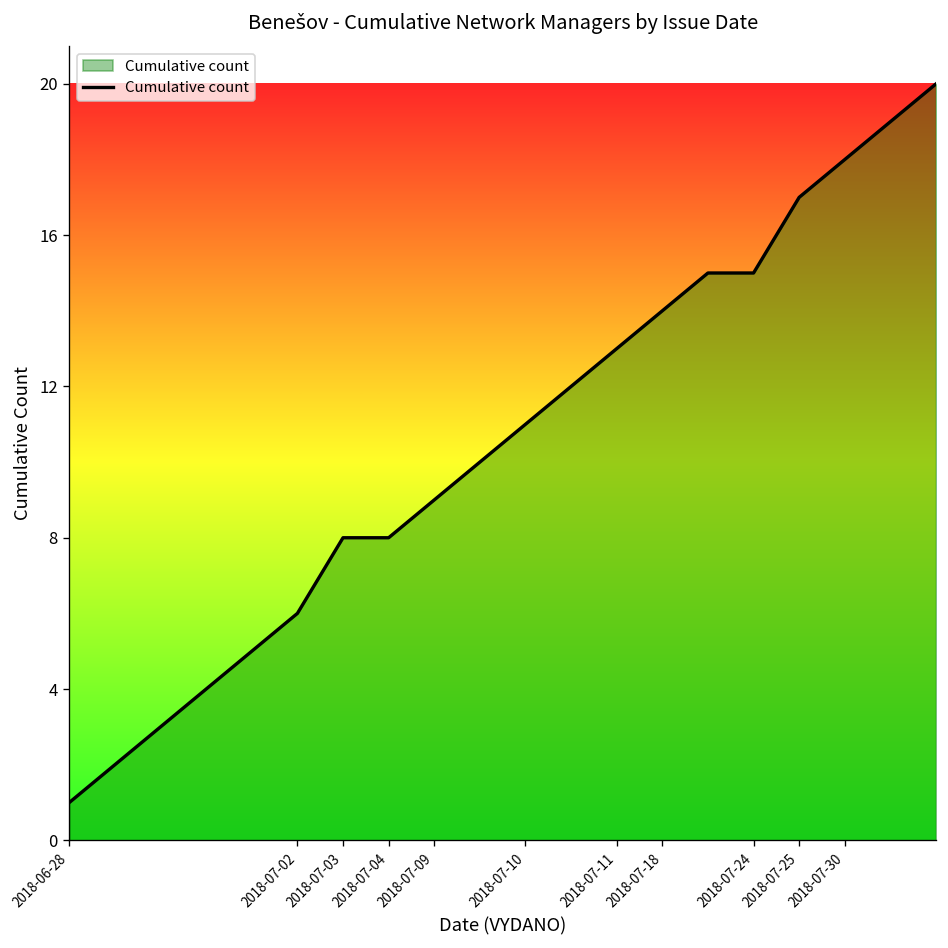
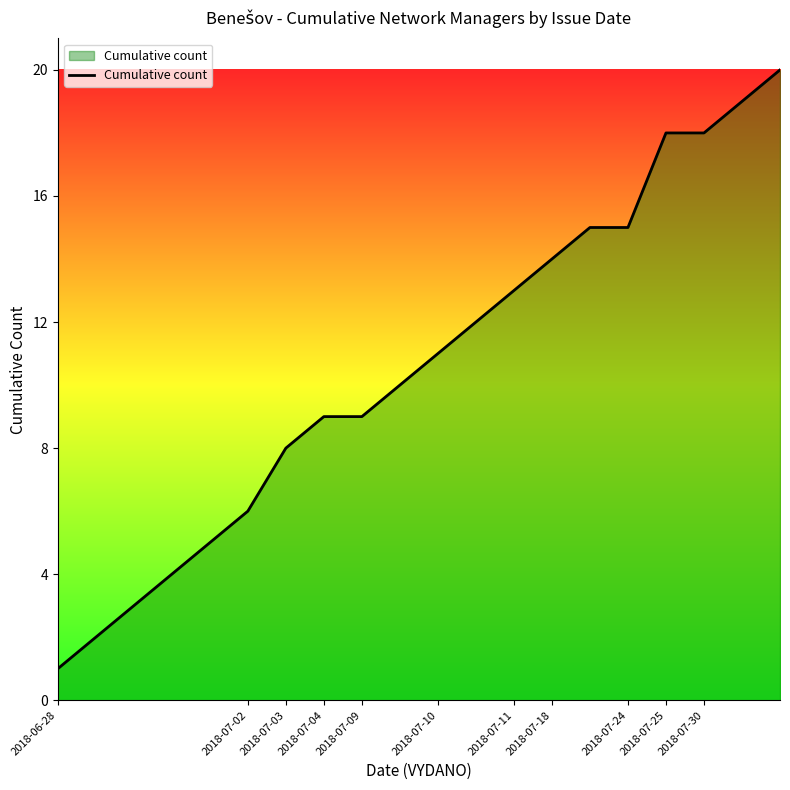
  {
    "2018-07-02": 6,
    "2018-07-03": 8,
-   "2018-07-04": 8,
+   "2018-07-04": 9,
    "2018-07-11": 13,
    "2018-07-24": 15,
-   "2018-07-25": 17
+   "2018-07-25": 18
  }
